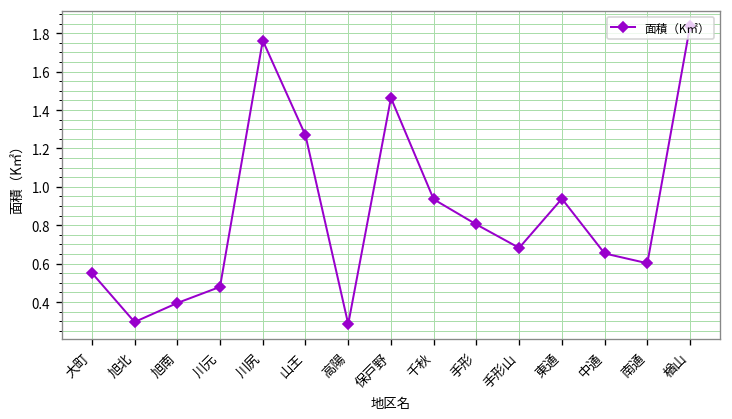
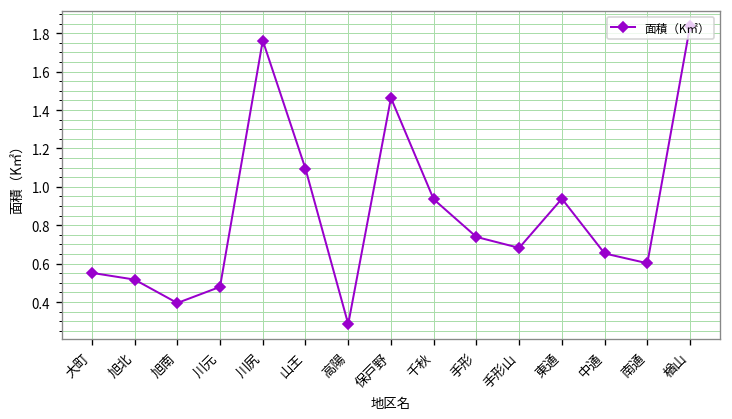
  {
    "大町": 0.55,
-   "旭北": 0.30,
+   "旭北": 0.52,
    "旭南": 0.40,
    "川元": 0.48,
    "川尻": 1.76,
-   "山王": 1.27,
+   "山王": 1.09,
    "高陽": 0.29,
    "保戸野": 1.46,
    "千秋": 0.94,
-   "手形": 0.80,
+   "手形": 0.74,
    "手形山": 0.68,
    "東通": 0.94,
    "中通": 0.65,
    "南通": 0.60
  }
